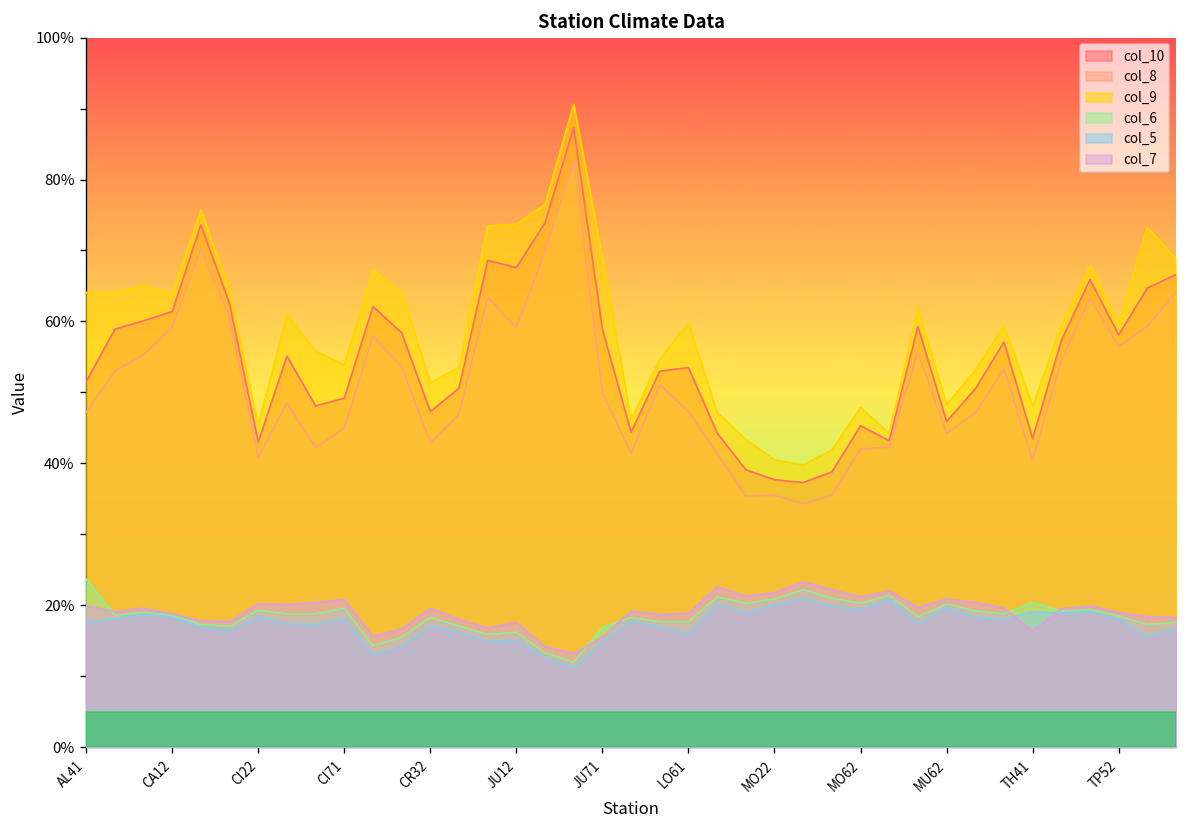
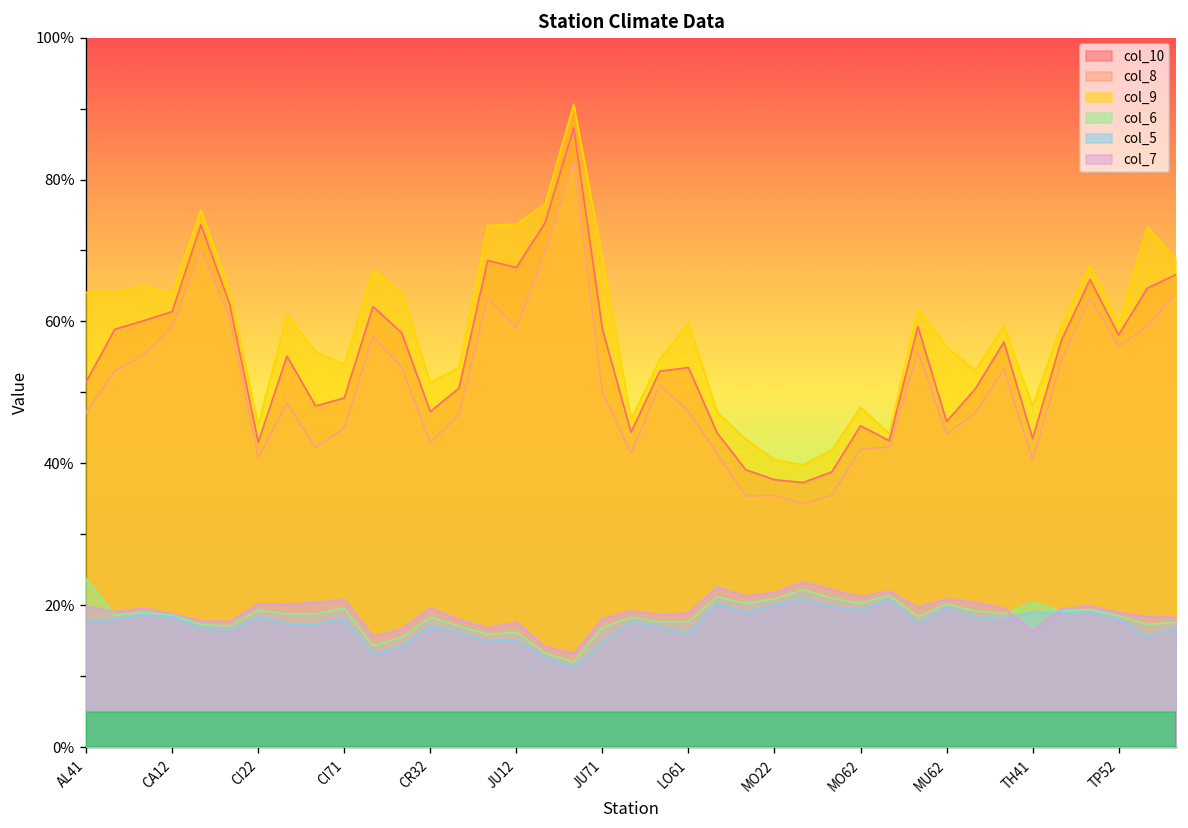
  {
    "col_9": {
      "AL41": "64%",
      "CA12": "64%",
      "CI22": "45%",
      "CI71": "54%",
      "CR32": "51%",
      "JU12": "74%",
      "JU71": "69%",
      "LO61": "60%",
      "MO22": "41%",
      "MO62": "48%",
-     "MU62": "48%",
+     "MU62": "56%",
      "TH41": "48%",
      "TP52": "60%"
    },
    "col_6": {
      "AL41": "24%",
      "CI22": "19%",
      "CI71": "20%",
      "CR32": "18%",
      "JU12": "16%",
      "JU71": "17%",
      "LO61": "18%",
      "MO22": "21%",
      "MO62": "20%",
      "MU62": "20%",
      "TH41": "20%"
    },
    "col_5": {
      "AL41": "18%",
      "CI22": "18%",
      "CI71": "18%",
      "CR32": "17%",
      "JU12": "15%",
      "JU71": "15%",
      "LO61": "16%",
      "MO22": "20%",
      "MO62": "19%",
      "MU62": "20%",
      "TH41": "19%"
    },
    "col_7": {
      "AL41": "20%",
      "CI22": "20%",
      "CI71": "21%",
      "CR32": "20%",
      "JU12": "18%",
-     "JU71": "16%",
+     "JU71": "18%",
      "LO61": "19%",
      "MO22": "22%",
      "MO62": "21%",
      "MU62": "21%",
      "TH41": "16%",
      "TP52": "19%"
    }
  }
